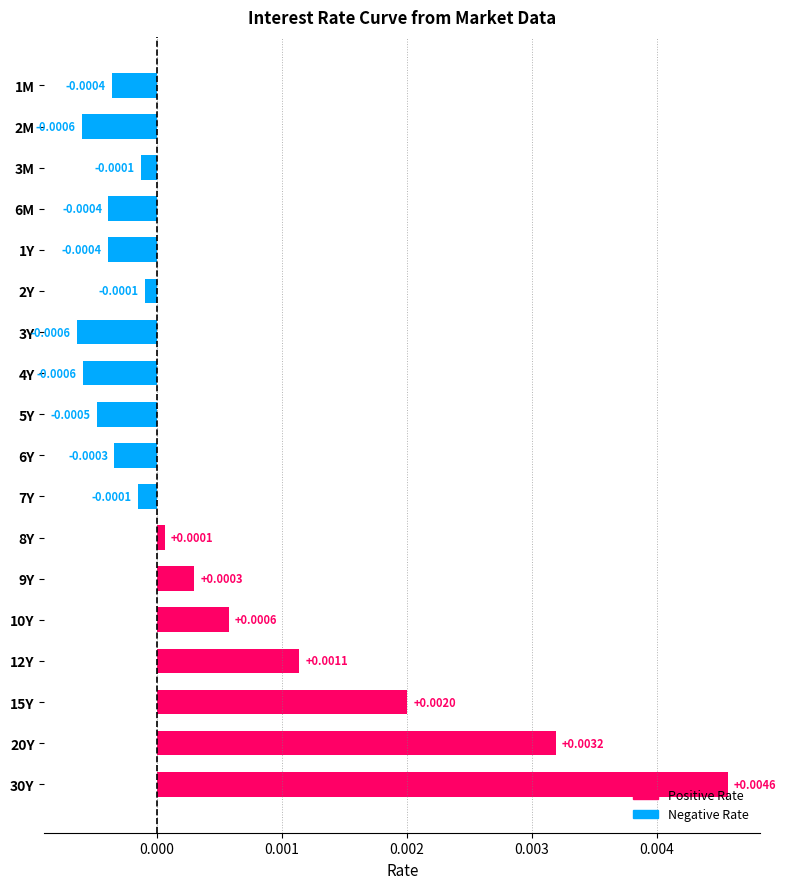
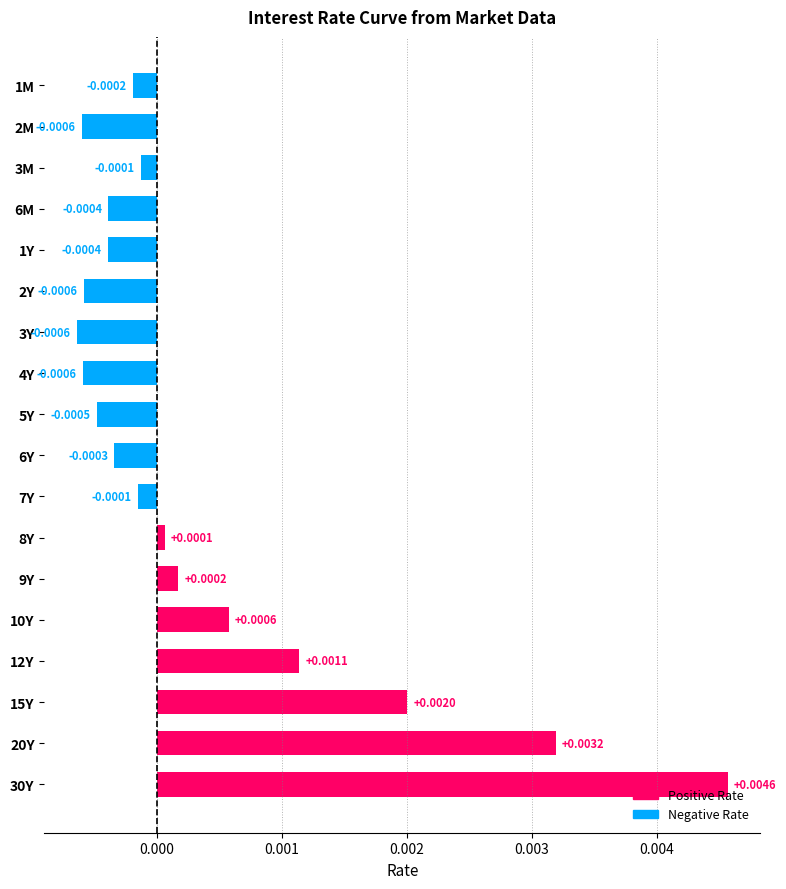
  {
-   "1M": "-0.0004",
+   "1M": "-0.0002",
    "2M": "-0.0006",
    "3M": "-0.0001",
    "6M": "-0.0004",
    "1Y": "-0.0004",
-   "2Y": "-0.0001",
+   "2Y": "-0.0006",
    "3Y": "-0.0006",
    "4Y": "-0.0006",
    "5Y": "-0.0005",
    "6Y": "-0.0003",
    "7Y": "-0.0001",
    "8Y": "+0.0001",
-   "9Y": "+0.0003",
+   "9Y": "+0.0002",
    "10Y": "+0.0006",
    "12Y": "+0.0011",
    "15Y": "+0.0020",
    "20Y": "+0.0032",
    "30Y": "+0.0046"
  }
